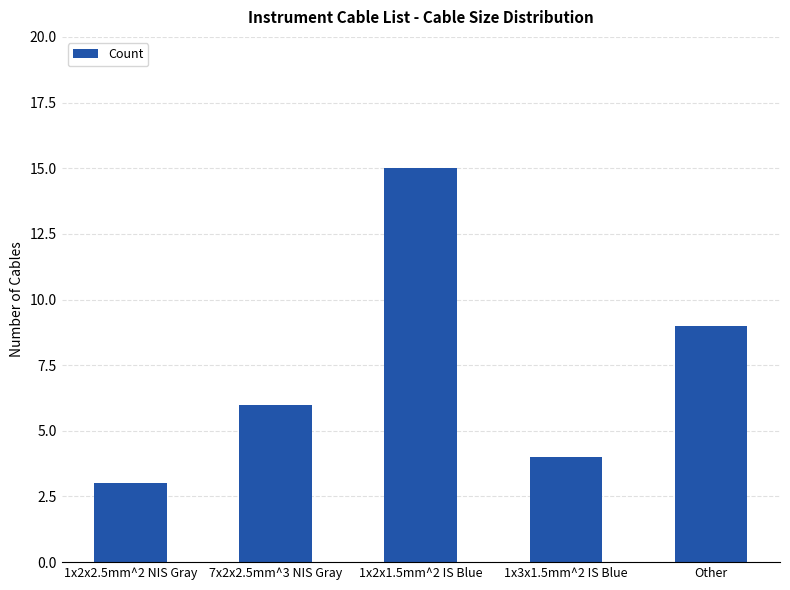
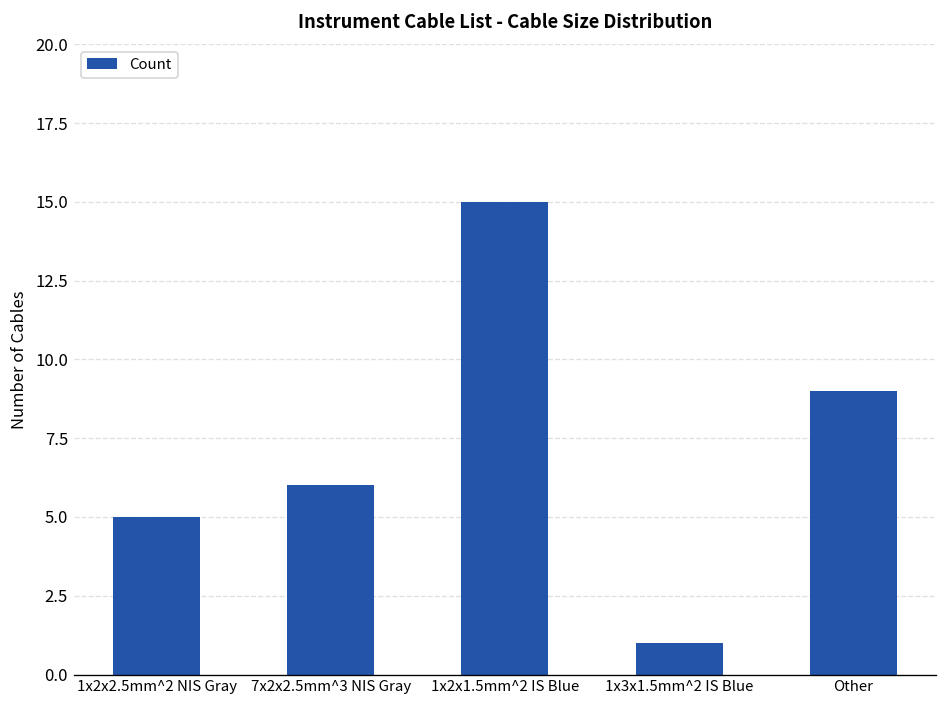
  {
-   "1x2x2.5mm^2 NIS Gray": 3,
+   "1x2x2.5mm^2 NIS Gray": 5,
    "7x2x2.5mm^3 NIS Gray": 6,
    "1x2x1.5mm^2 IS Blue": 15,
-   "1x3x1.5mm^2 IS Blue": 4,
+   "1x3x1.5mm^2 IS Blue": 1,
    "Other": 9
  }
